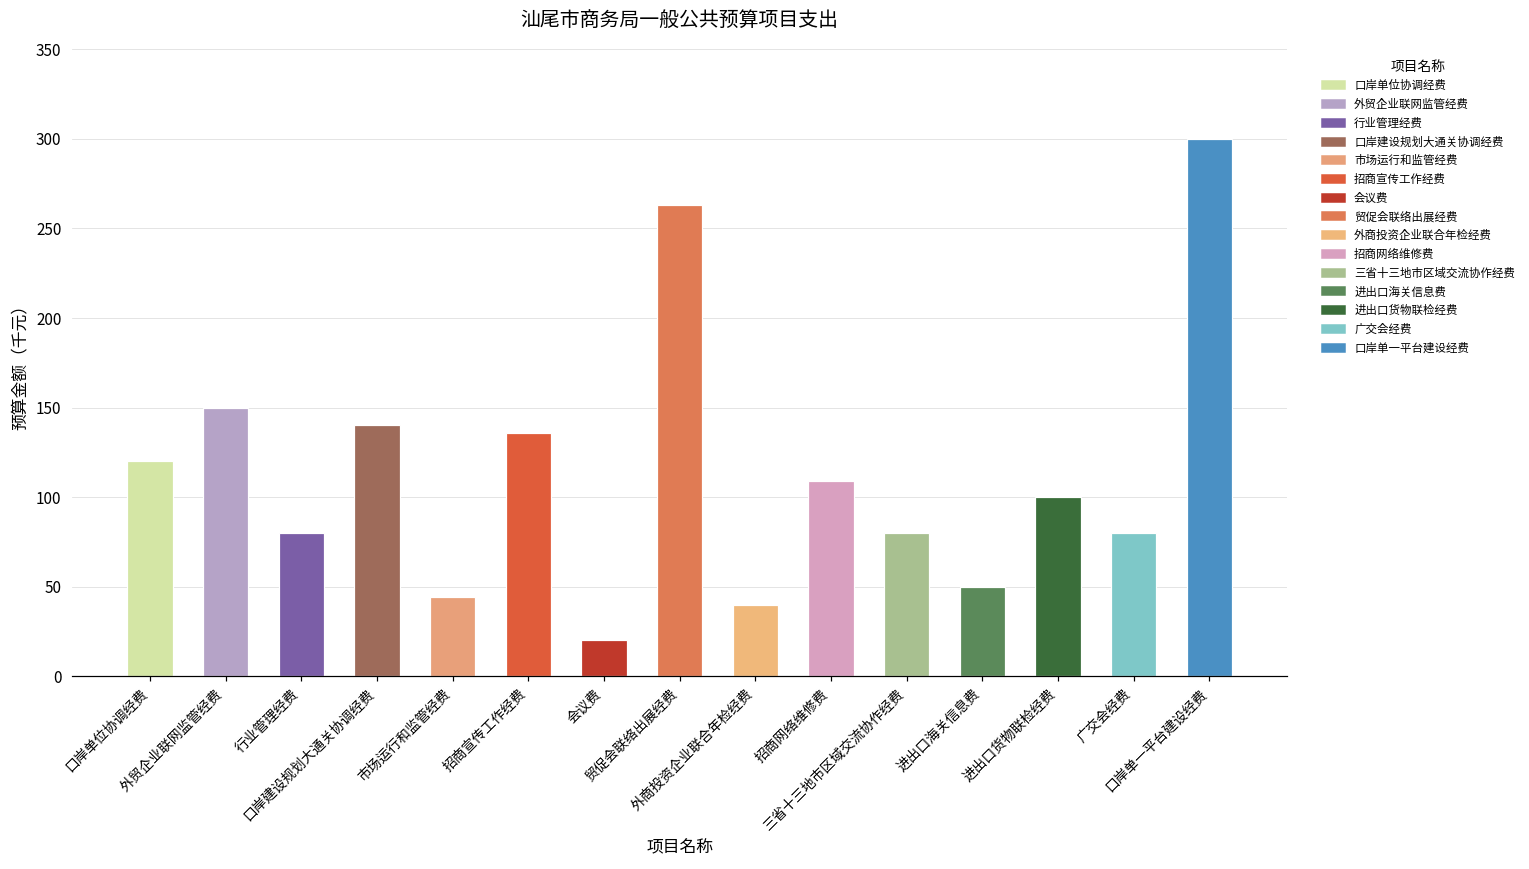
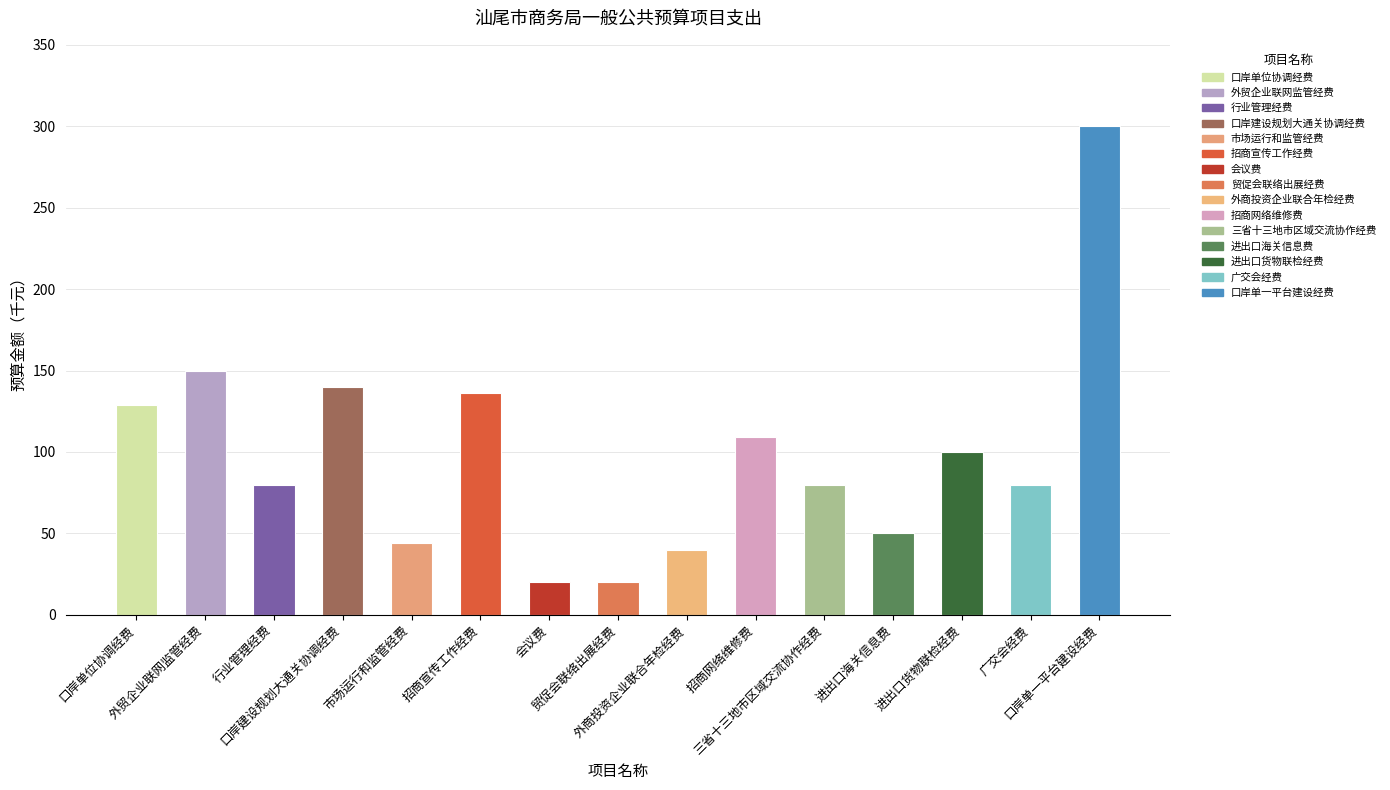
  {
-   "口岸单位协调经费": 120,
+   "口岸单位协调经费": 129,
    "外贸企业联网监管经费": 150,
    "行业管理经费": 80,
    "口岸建设规划大通关协调经费": 140,
    "市场运行和监管经费": 44,
    "招商宣传工作经费": 136,
    "会议费": 20,
-   "贸促会联络出展经费": 263,
+   "贸促会联络出展经费": 20,
    "外商投资企业联合年检经费": 40,
    "招商网络维修费": 109,
    "三省十三地市区域交流协作经费": 80,
    "进出口海关信息费": 50,
    "进出口货物联检经费": 100,
    "广交会经费": 80,
    "口岸单一平台建设经费": 300
  }
